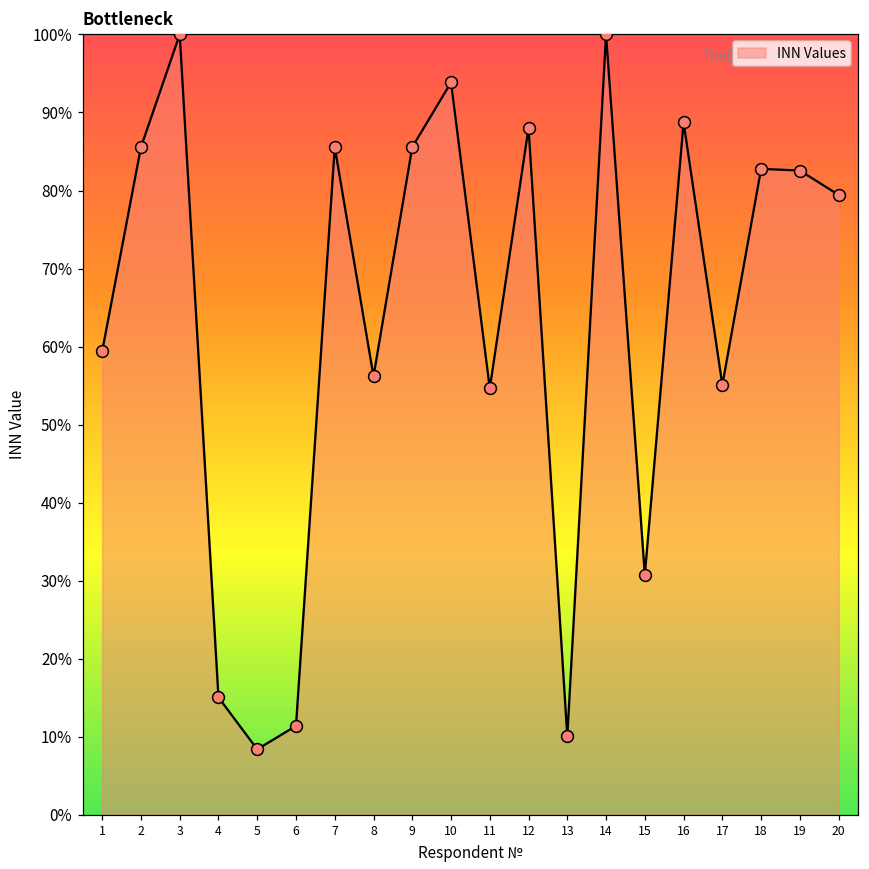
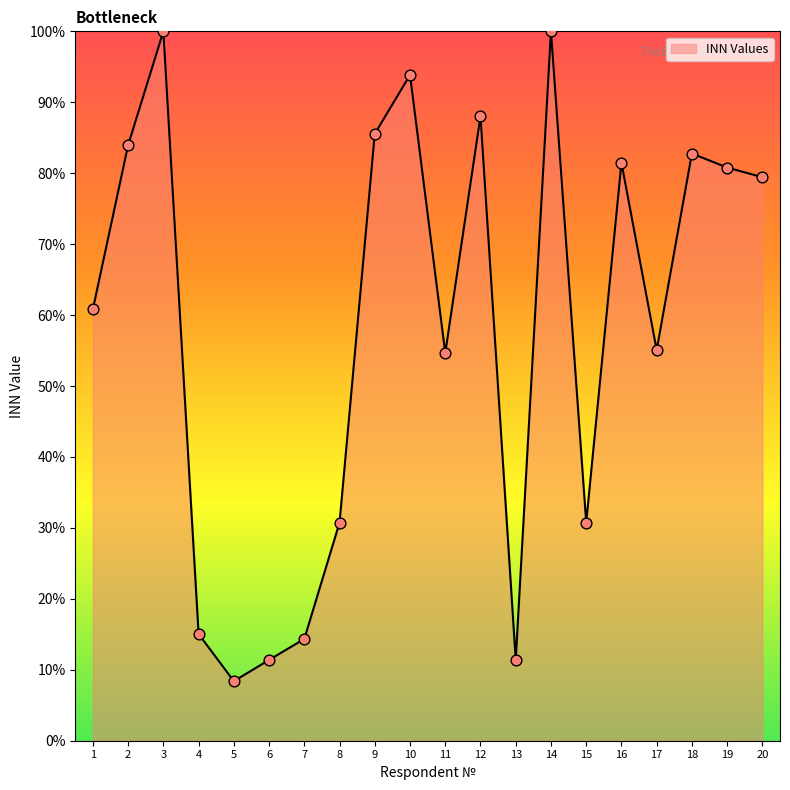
  {
-   "1": "59%",
-   "2": "86%",
+   "1": "61%",
+   "2": "84%",
    "3": "100%",
    "4": "15%",
    "5": "8%",
    "6": "11%",
-   "7": "86%",
-   "8": "56%",
+   "7": "14%",
+   "8": "31%",
    "9": "86%",
    "10": "94%",
    "11": "55%",
    "12": "88%",
-   "13": "10%",
+   "13": "11%",
    "14": "100%",
    "15": "31%",
-   "16": "89%",
+   "16": "81%",
    "17": "55%",
    "18": "83%",
-   "19": "83%",
+   "19": "81%",
    "20": "79%"
  }
